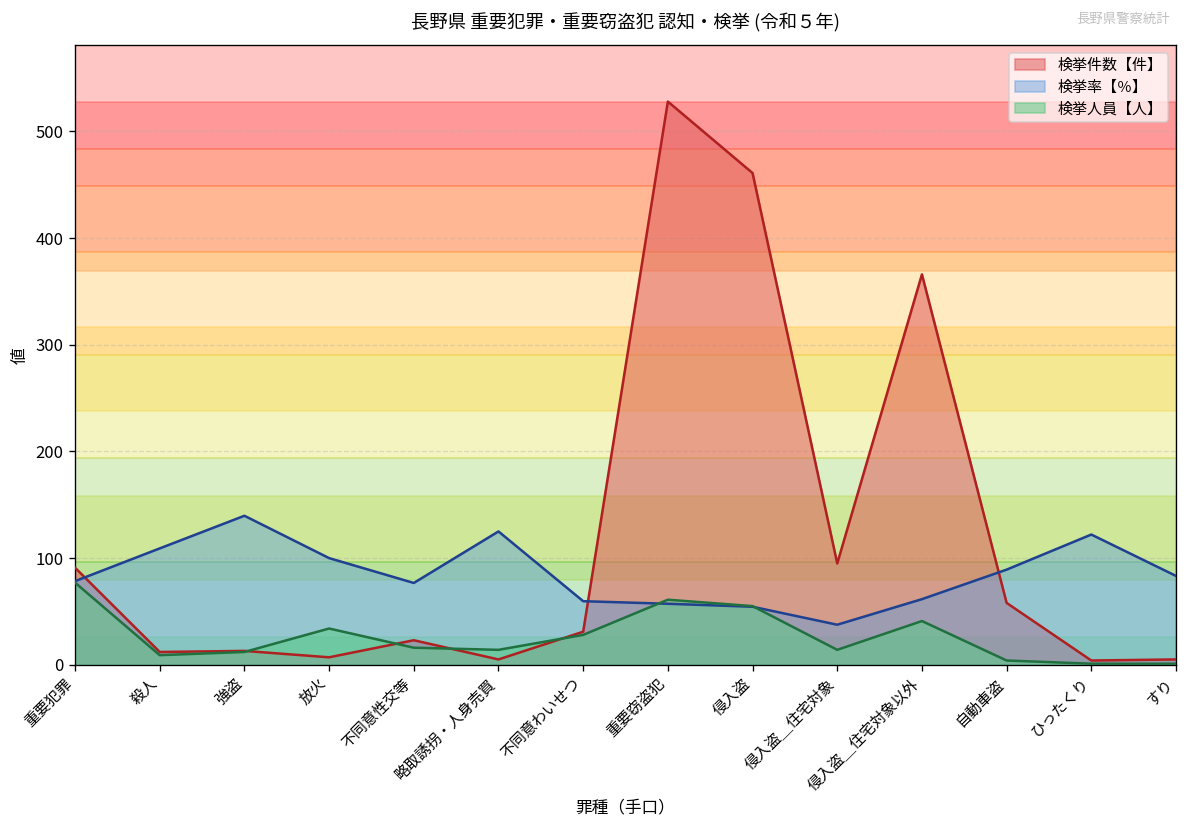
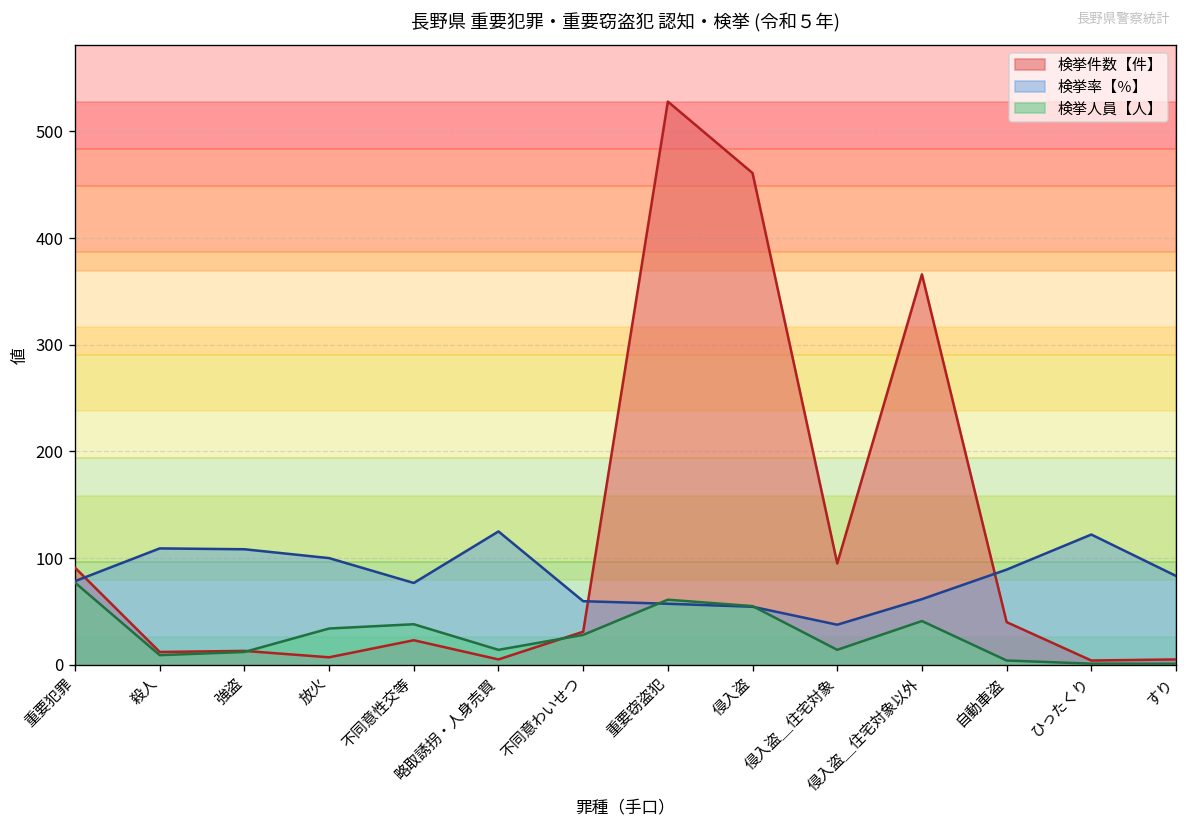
  {
    "検挙件数【件】": {
      "重要犯罪": 90,
      "殺人": 10,
      "放火": 10,
      "不同意性交等": 20,
      "略取誘拐・人身売買": 10,
      "不同意わいせつ": 30,
      "重要窃盗犯": 530,
      "侵入盗": 460,
      "侵入盗＿住宅対象": 100,
      "侵入盗＿住宅対象以外": 370,
-     "自動車盗": 60,
+     "自動車盗": 40,
      "ひったくり": 0,
      "すり": 10
    },
    "検挙率【％】": {
      "殺人": 110,
-     "強盗": 140,
+     "強盗": 110,
      "放火": 100,
      "不同意性交等": 80,
      "略取誘拐・人身売買": 130,
      "不同意わいせつ": 60,
      "重要窃盗犯": 60,
      "侵入盗＿住宅対象": 40,
      "侵入盗＿住宅対象以外": 60,
      "自動車盗": 90,
      "ひったくり": 120,
      "すり": 80
    },
    "検挙人員【人】": {
      "殺人": 10,
      "放火": 30,
-     "不同意性交等": 20,
+     "不同意性交等": 40,
      "略取誘拐・人身売買": 10,
      "不同意わいせつ": 30,
      "重要窃盗犯": 60,
      "侵入盗＿住宅対象": 10,
      "侵入盗＿住宅対象以外": 40,
      "自動車盗": 0,
      "ひったくり": 0,
      "すり": 0
    }
  }
